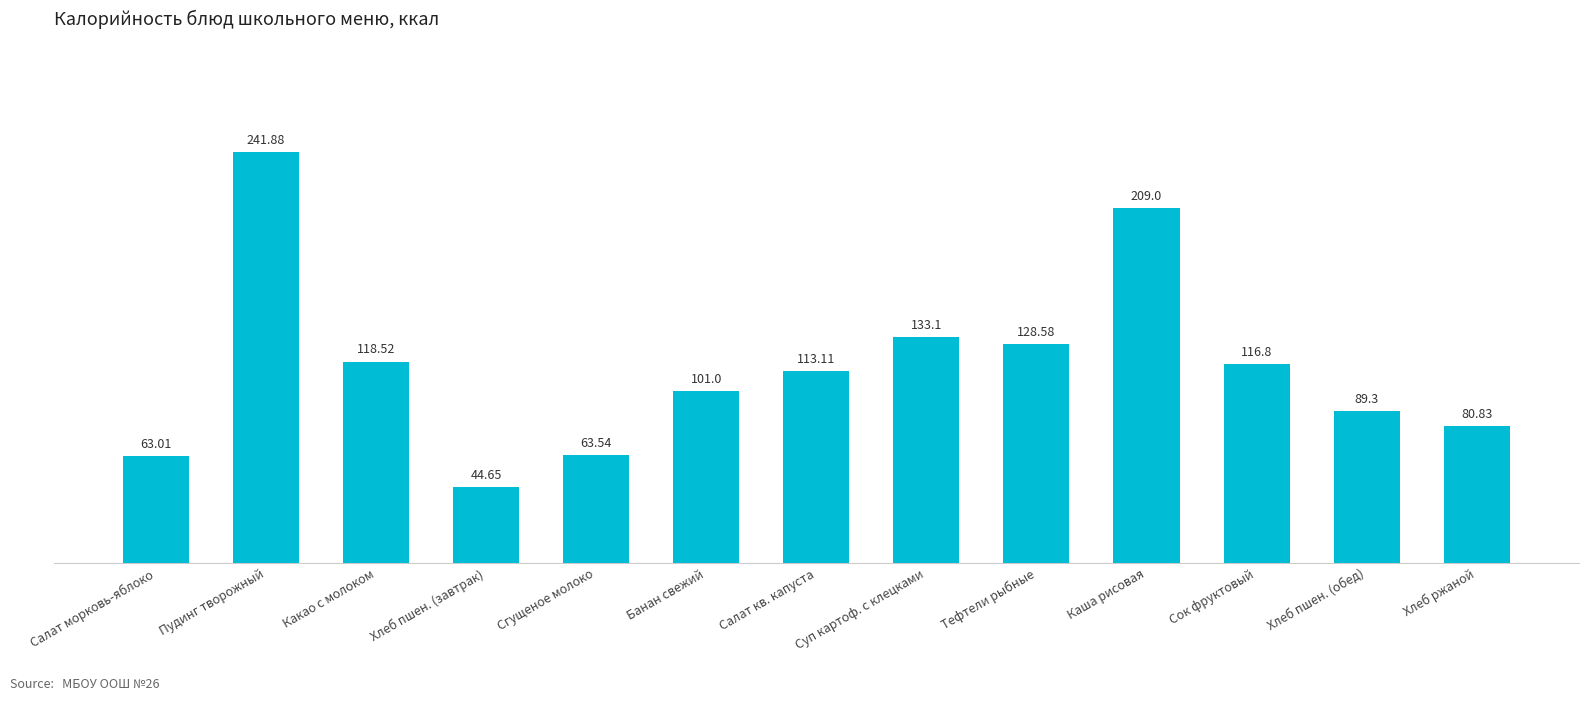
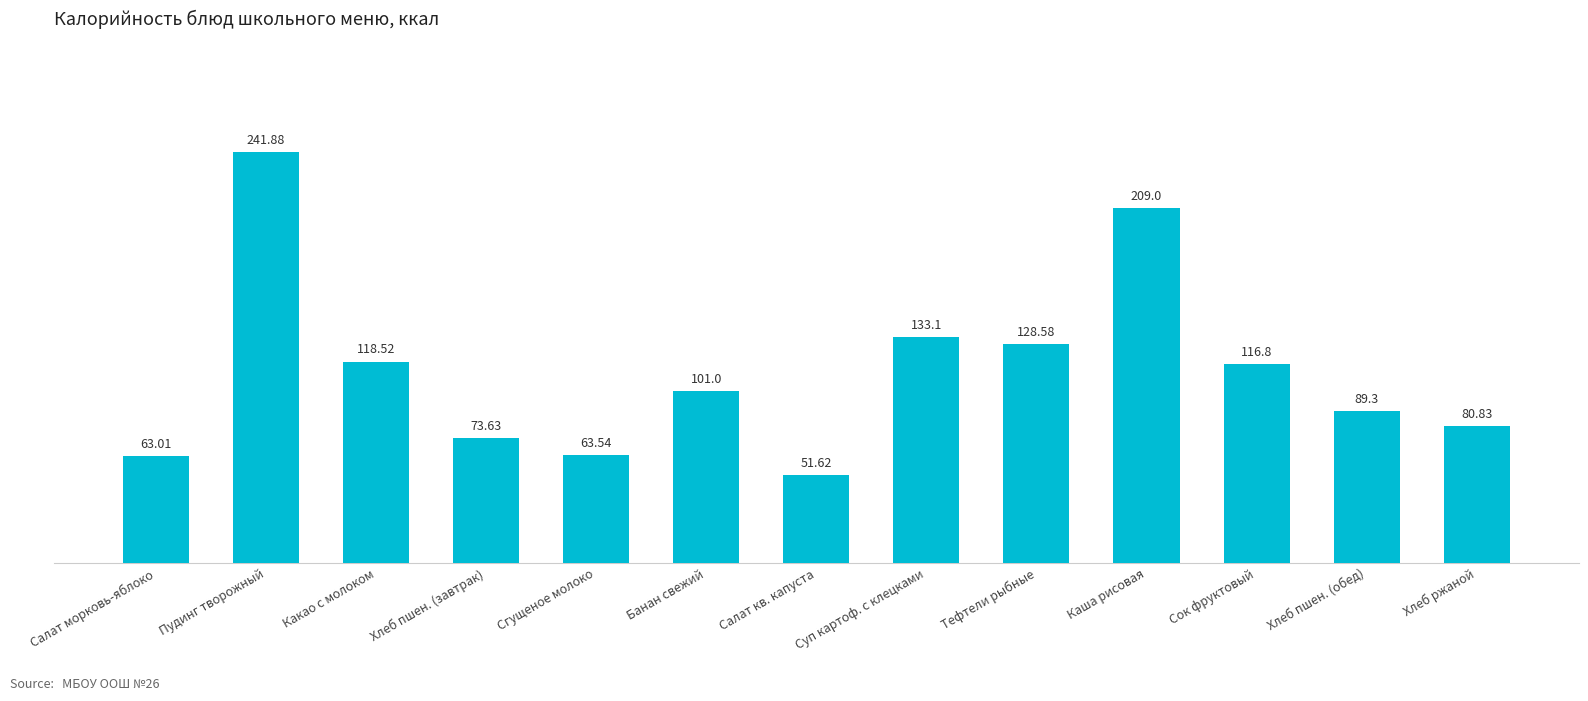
  {
    "Салат морковь-яблоко": 63.01,
    "Пудинг творожный": 241.88,
    "Какао с молоком": 118.52,
-   "Хлеб пшен. (завтрак)": 44.65,
+   "Хлеб пшен. (завтрак)": 73.63,
    "Сгущеное молоко": 63.54,
    "Банан свежий": 101.0,
-   "Салат кв. капуста": 113.11,
+   "Салат кв. капуста": 51.62,
    "Суп картоф. с клецками": 133.1,
    "Тефтели рыбные": 128.58,
    "Каша рисовая": 209.0,
    "Сок фруктовый": 116.8,
    "Хлеб пшен. (обед)": 89.3,
    "Хлеб ржаной": 80.83
  }
